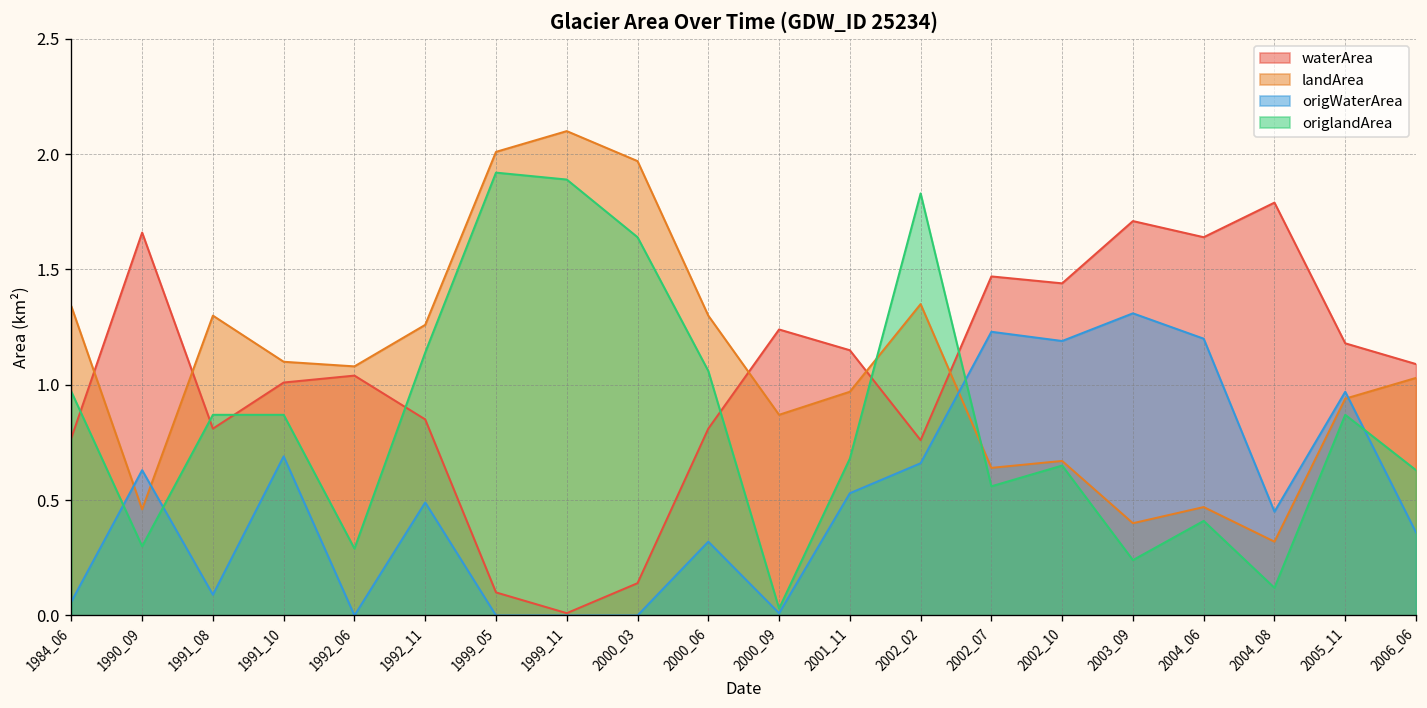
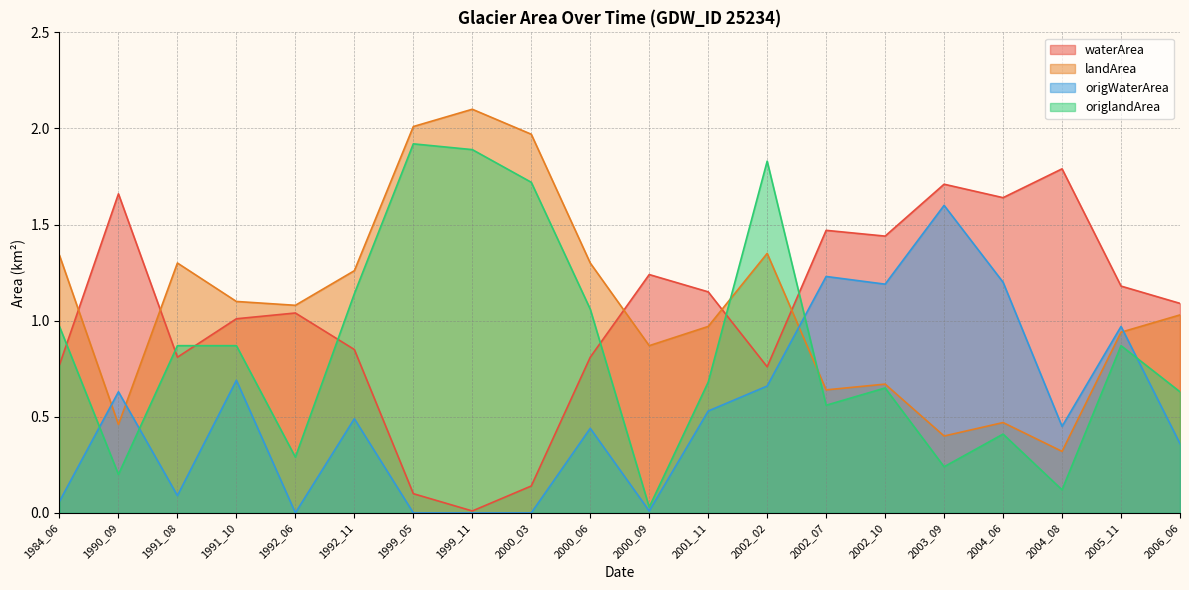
  {
    "origWaterArea": {
      "1984_06": 0.06,
      "1990_09": 0.63,
      "1991_08": 0.09,
      "1991_10": 0.69,
      "1992_06": 0.00,
      "1992_11": 0.49,
      "1999_05": 0.00,
      "2000_03": 0.00,
-     "2000_06": 0.32,
+     "2000_06": 0.44,
      "2000_09": 0.01,
      "2001_11": 0.53,
      "2002_02": 0.66,
      "2002_07": 1.23,
      "2002_10": 1.19,
-     "2003_09": 1.31,
+     "2003_09": 1.60,
      "2004_06": 1.20,
      "2004_08": 0.45,
      "2005_11": 0.97,
      "2006_06": 0.36
    },
    "origlandArea": {
      "1984_06": 0.97,
-     "1990_09": 0.3,
+     "1990_09": 0.2,
      "1991_08": 0.87,
      "1991_10": 0.87,
      "1992_06": 0.29,
      "1992_11": 1.14,
      "1999_05": 1.92,
      "1999_11": 1.89,
-     "2000_03": 1.64,
+     "2000_03": 1.72,
      "2000_06": 1.06,
      "2000_09": 0.03,
      "2001_11": 0.68,
      "2002_02": 1.83,
      "2002_07": 0.56,
      "2002_10": 0.65,
      "2003_09": 0.24,
      "2004_06": 0.41,
      "2004_08": 0.12,
      "2005_11": 0.87,
      "2006_06": 0.63
    }
  }
